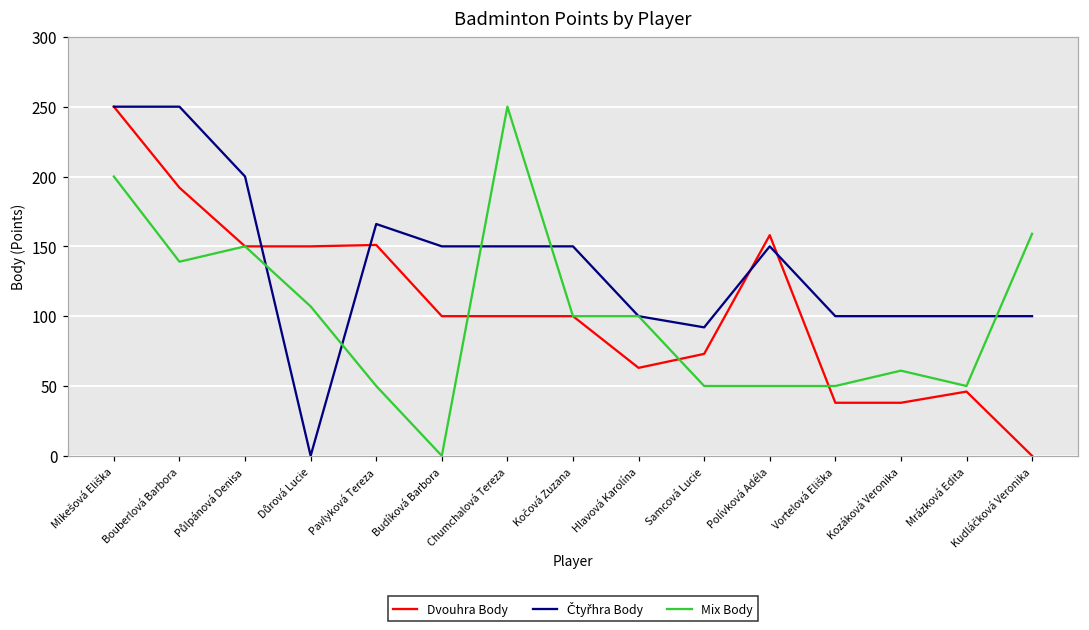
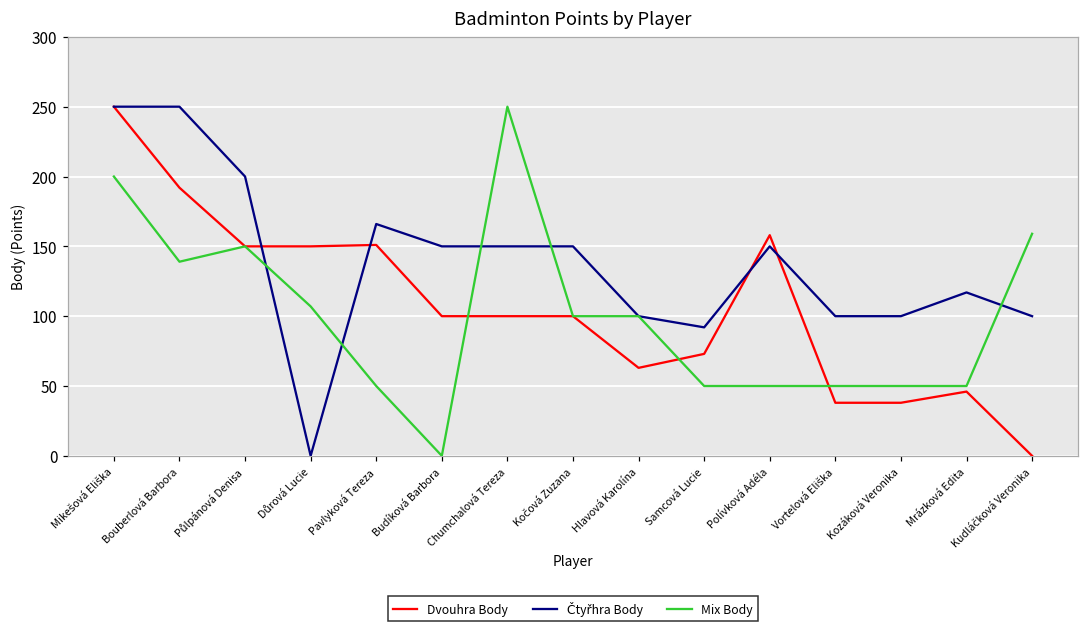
  {
    "Dvouhra Body": {
      "Bouberlová Barbora": 192,
      "Důrová Lucie": 150,
      "Pavlyková Tereza": 151,
      "Budíková Barbora": 100,
      "Chumchalová Tereza": 100,
      "Hlavová Karolína": 63,
      "Samcová Lucie": 73,
      "Polívková Adéla": 158,
      "Vortelová Eliška": 38,
      "Kozáková Veronika": 38,
      "Mrázková Edita": 46,
      "Kudláčková Veronika": 0
    },
    "Čtyřhra Body": {
      "Bouberlová Barbora": 250,
      "Půlpánová Denisa": 200,
      "Důrová Lucie": 0,
      "Pavlyková Tereza": 166,
      "Budíková Barbora": 150,
      "Chumchalová Tereza": 150,
      "Kočová Zuzana": 150,
      "Samcová Lucie": 92,
      "Polívková Adéla": 150,
      "Vortelová Eliška": 100,
      "Kozáková Veronika": 100,
-     "Mrázková Edita": 100,
+     "Mrázková Edita": 117,
      "Kudláčková Veronika": 100
    },
    "Mix Body": {
      "Mikešová Eliška": 200,
      "Bouberlová Barbora": 139,
      "Důrová Lucie": 107,
      "Pavlyková Tereza": 50,
      "Budíková Barbora": 0,
      "Chumchalová Tereza": 250,
      "Samcová Lucie": 50,
      "Polívková Adéla": 50,
      "Vortelová Eliška": 50,
-     "Kozáková Veronika": 61,
+     "Kozáková Veronika": 50,
      "Mrázková Edita": 50,
      "Kudláčková Veronika": 159
    }
  }
